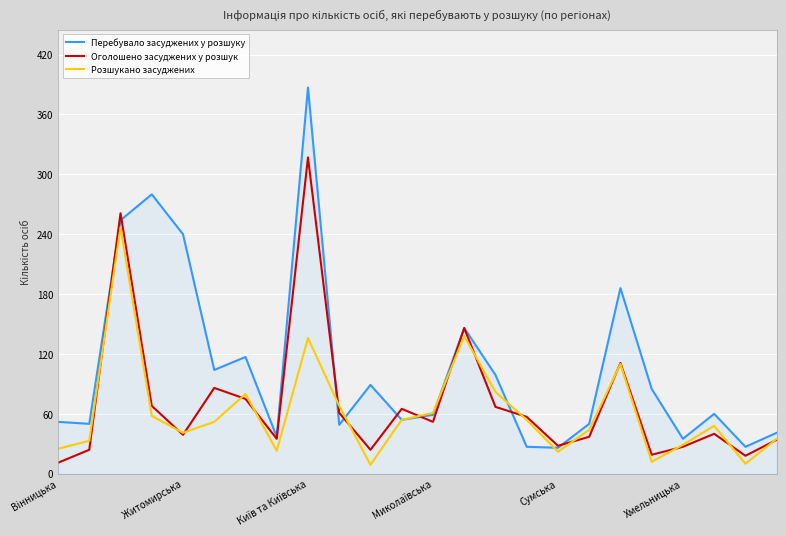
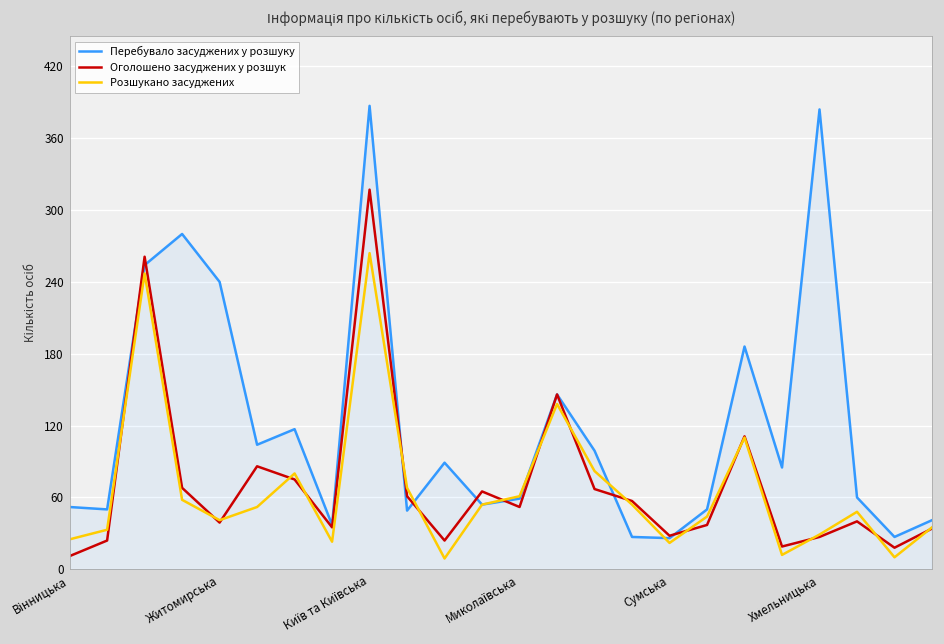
  {
    "Перебувало засуджених у розшуку": {
      "Вінницька": 50,
      "Житомирська": 240,
      "Київ та Київська": 390,
-     "Хмельницька": 40
+     "Хмельницька": 380
    },
    "Оголошено засуджених у розшук": {
      "Вінницька": 10,
      "Київ та Київська": 320,
      "Миколаївська": 50
    },
    "Розшукано засуджених": {
      "Вінницька": 30,
-     "Київ та Київська": 140,
+     "Київ та Київська": 260,
      "Сумська": 20
    }
  }
